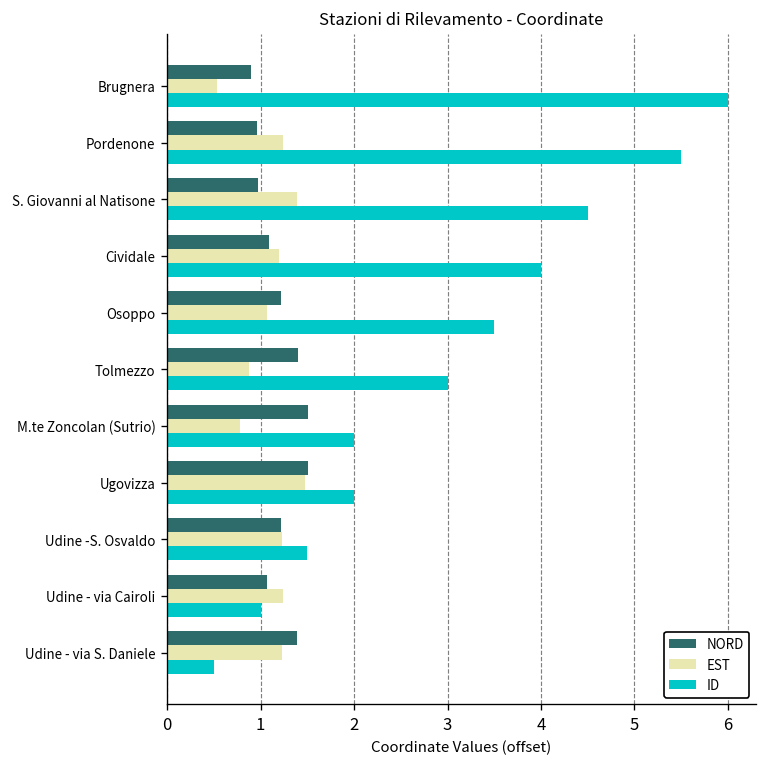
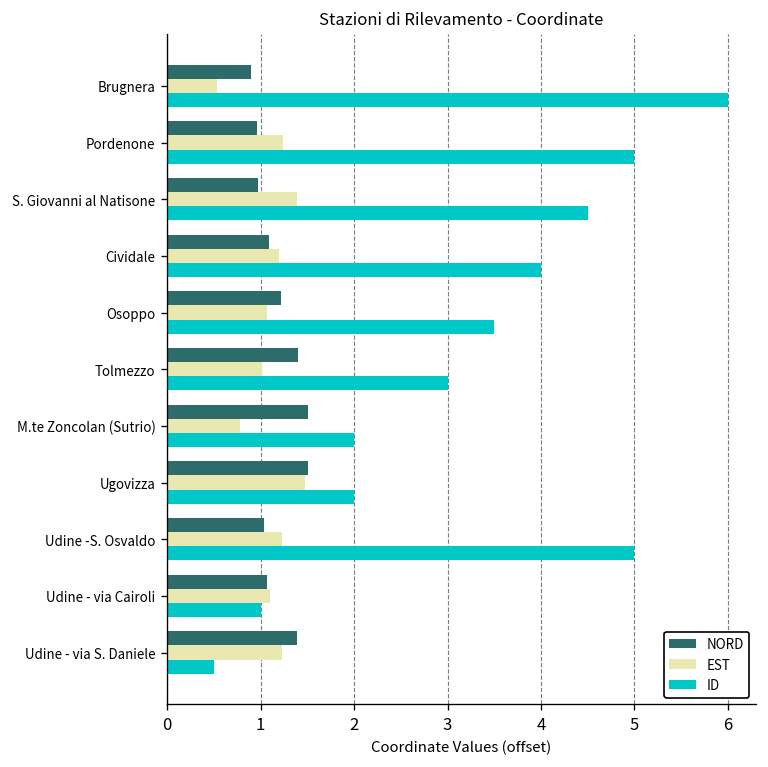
  {
    "NORD": {
      "Brugnera": 0.9,
      "Pordenone": 1.0,
      "S. Giovanni al Natisone": 1.0,
      "Cividale": 1.1,
      "Osoppo": 1.2,
      "Tolmezzo": 1.4,
      "M.te Zoncolan (Sutrio)": 1.5,
      "Ugovizza": 1.5,
-     "Udine -S. Osvaldo": 1.2,
+     "Udine -S. Osvaldo": 1.0,
      "Udine - via Cairoli": 1.1,
      "Udine - via S. Daniele": 1.4
    },
    "EST": {
      "Brugnera": 0.5,
      "Pordenone": 1.2,
      "S. Giovanni al Natisone": 1.4,
      "Cividale": 1.2,
      "Osoppo": 1.1,
-     "Tolmezzo": 0.9,
+     "Tolmezzo": 1.0,
      "M.te Zoncolan (Sutrio)": 0.8,
      "Ugovizza": 1.5,
      "Udine -S. Osvaldo": 1.2,
-     "Udine - via Cairoli": 1.2,
+     "Udine - via Cairoli": 1.1,
      "Udine - via S. Daniele": 1.2
    },
    "ID": {
      "Brugnera": 6.0,
-     "Pordenone": 5.5,
+     "Pordenone": 5.0,
      "S. Giovanni al Natisone": 4.5,
      "Cividale": 4.0,
      "Osoppo": 3.5,
      "Tolmezzo": 3.0,
      "M.te Zoncolan (Sutrio)": 2.0,
      "Ugovizza": 2.0,
-     "Udine -S. Osvaldo": 1.5,
+     "Udine -S. Osvaldo": 5.0,
      "Udine - via Cairoli": 1.0,
      "Udine - via S. Daniele": 0.5
    }
  }
